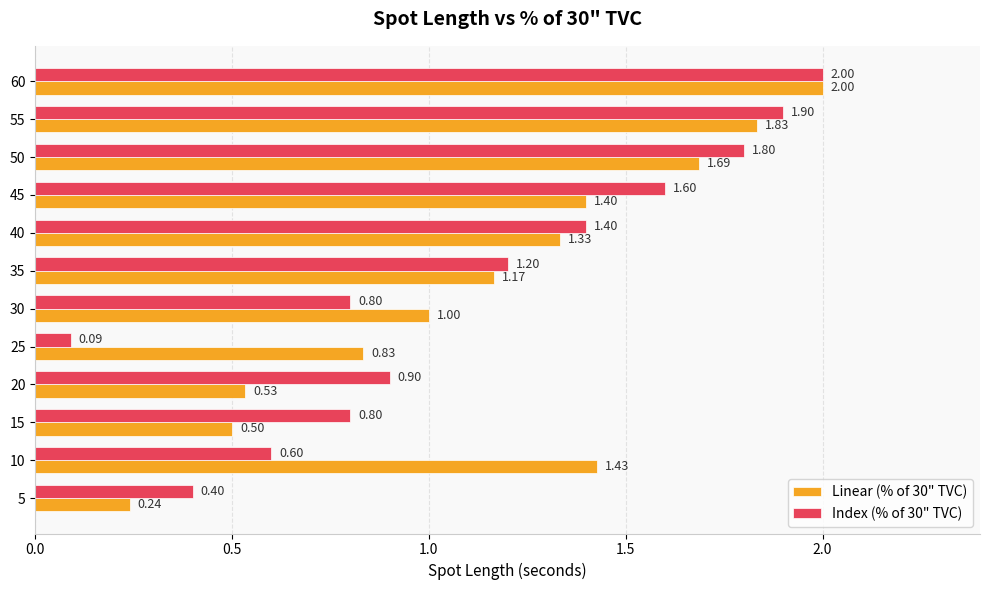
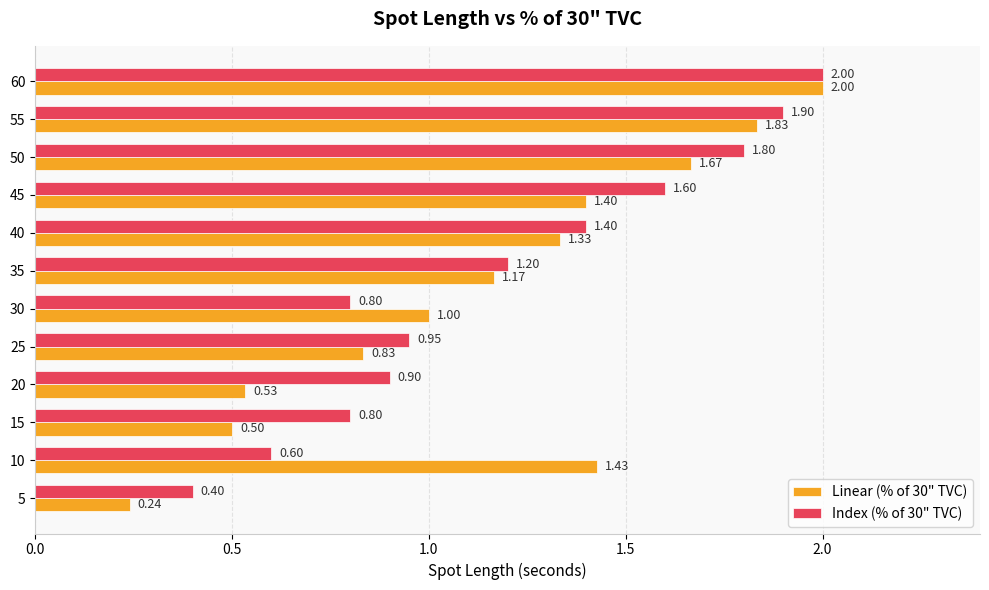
  {
    "Linear (% of 30\" TVC)": {
      "60": 2.00,
      "55": 1.83,
-     "50": 1.69,
+     "50": 1.67,
      "45": 1.40,
      "40": 1.33,
      "35": 1.17,
      "30": 1.00,
      "25": 0.83,
      "20": 0.53,
      "15": 0.50,
      "10": 1.43,
      "5": 0.24
    },
    "Index (% of 30\" TVC)": {
      "60": 2.00,
      "55": 1.90,
      "50": 1.80,
      "45": 1.60,
      "40": 1.40,
      "35": 1.20,
      "30": 0.80,
-     "25": 0.09,
+     "25": 0.95,
      "20": 0.90,
      "15": 0.80,
      "10": 0.60,
      "5": 0.40
    }
  }
